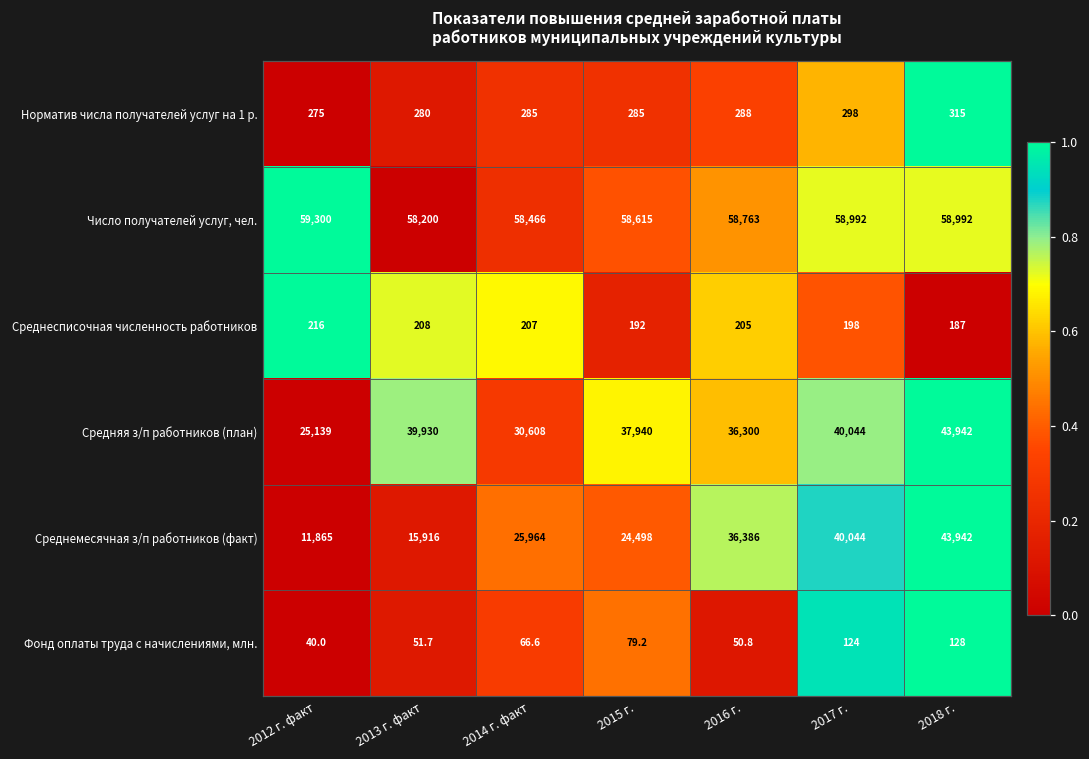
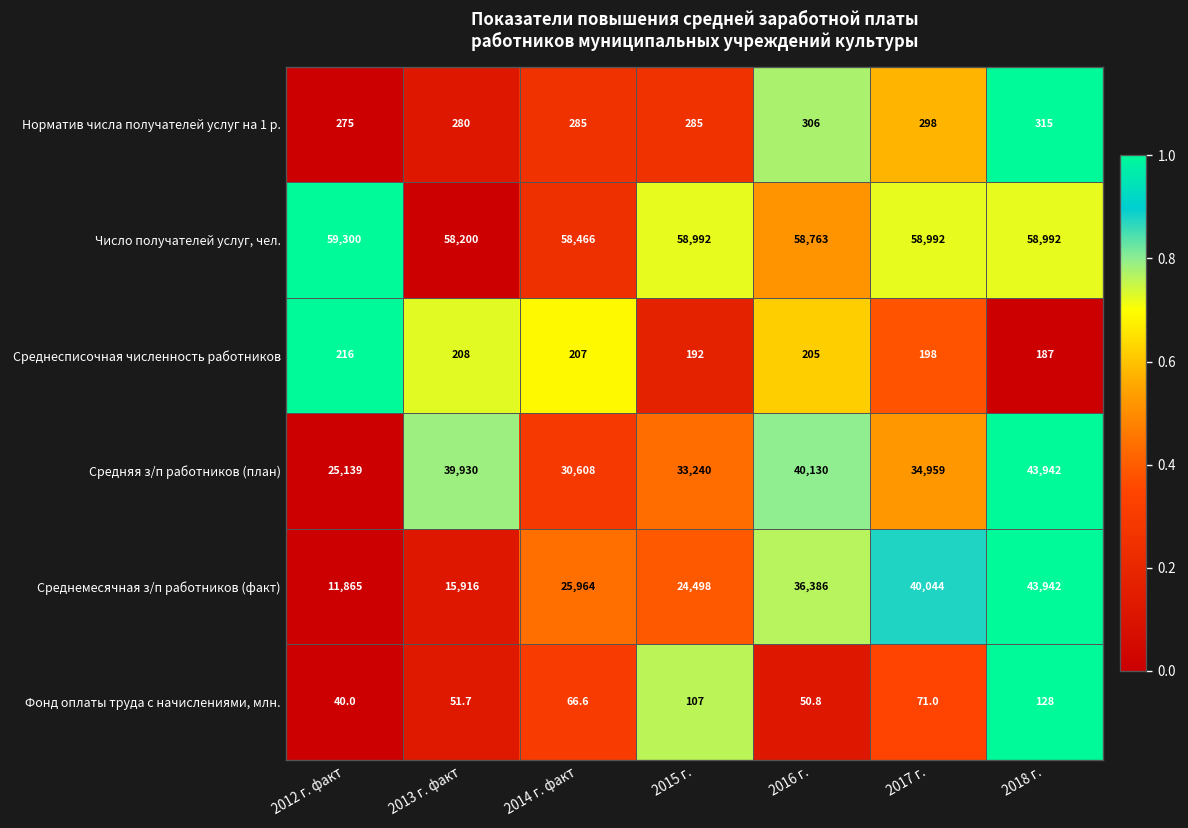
  {
    "Норматив числа получателей услуг на 1 р.": {
      "2012 г. факт": "275",
      "2013 г. факт": "280",
      "2014 г. факт": "285",
      "2015 г.": "285",
-     "2016 г.": "288",
+     "2016 г.": "306",
      "2017 г.": "298",
      "2018 г.": "315"
    },
    "Число получателей услуг, чел.": {
      "2012 г. факт": "59,300",
      "2013 г. факт": "58,200",
      "2014 г. факт": "58,466",
-     "2015 г.": "58,615",
+     "2015 г.": "58,992",
      "2016 г.": "58,763",
      "2017 г.": "58,992",
      "2018 г.": "58,992"
    },
    "Среднесписочная численность работников": {
      "2012 г. факт": "216",
      "2013 г. факт": "208",
      "2014 г. факт": "207",
      "2015 г.": "192",
      "2016 г.": "205",
      "2017 г.": "198",
      "2018 г.": "187"
    },
    "Средняя з/п работников (план)": {
      "2012 г. факт": "25,139",
      "2013 г. факт": "39,930",
      "2014 г. факт": "30,608",
-     "2015 г.": "37,940",
-     "2016 г.": "36,300",
-     "2017 г.": "40,044",
+     "2015 г.": "33,240",
+     "2016 г.": "40,130",
+     "2017 г.": "34,959",
      "2018 г.": "43,942"
    },
    "Среднемесячная з/п работников (факт)": {
      "2012 г. факт": "11,865",
      "2013 г. факт": "15,916",
      "2014 г. факт": "25,964",
      "2015 г.": "24,498",
      "2016 г.": "36,386",
      "2017 г.": "40,044",
      "2018 г.": "43,942"
    },
    "Фонд оплаты труда с начислениями, млн.": {
      "2012 г. факт": "40.0",
      "2013 г. факт": "51.7",
      "2014 г. факт": "66.6",
-     "2015 г.": "79.2",
+     "2015 г.": "107",
      "2016 г.": "50.8",
-     "2017 г.": "124",
+     "2017 г.": "71.0",
      "2018 г.": "128"
    }
  }
